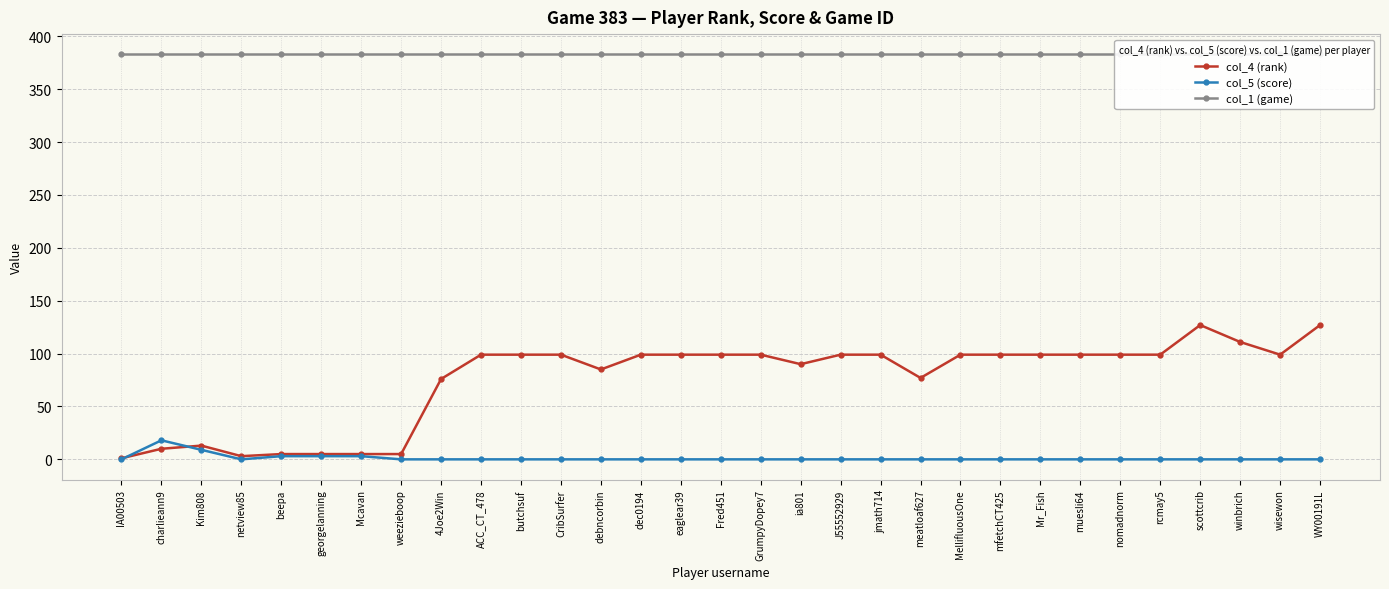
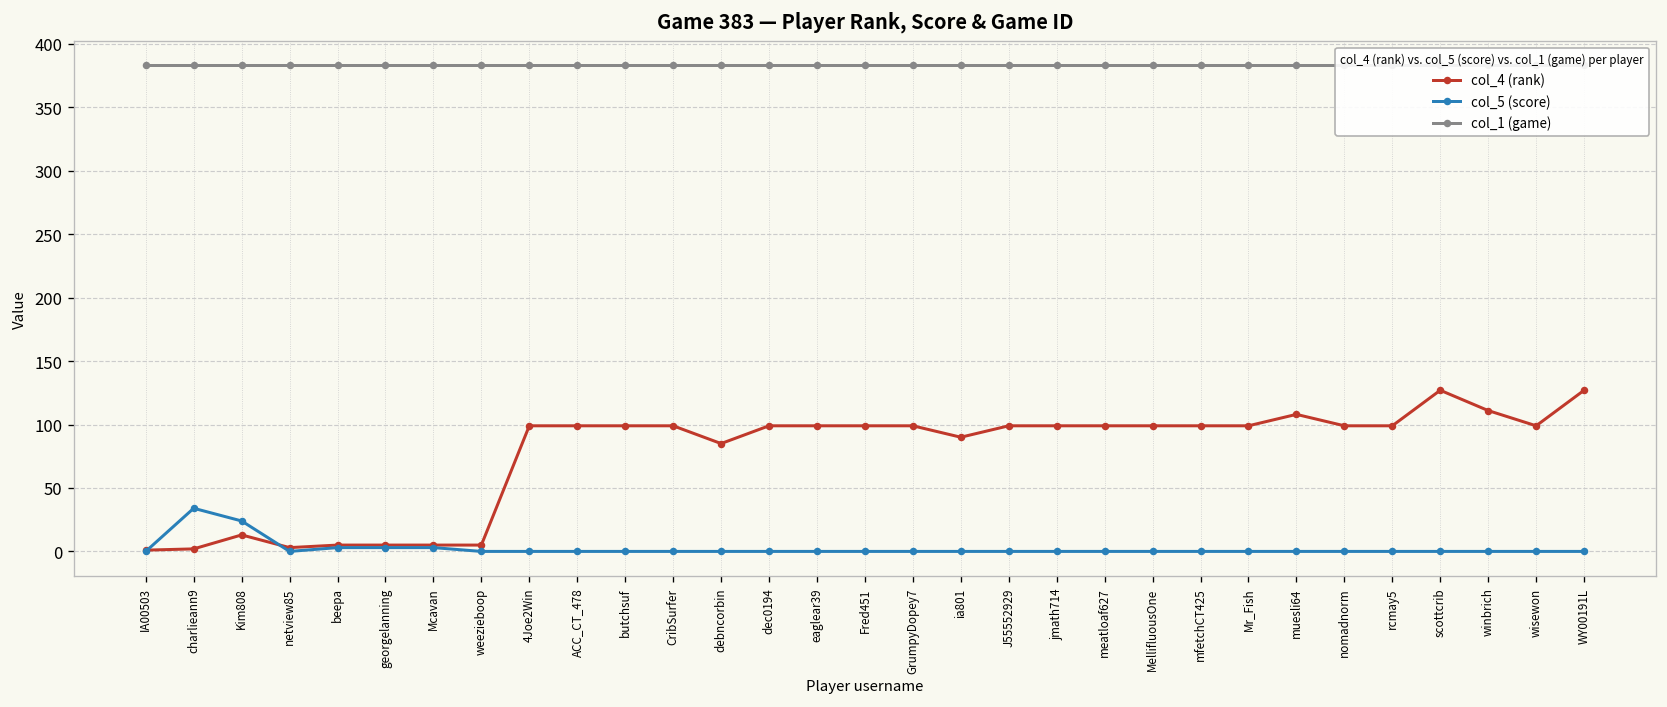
  {
    "col_4 (rank)": {
-     "charlieann9": 10,
+     "charlieann9": 2,
      "Kim808": 13,
      "netview85": 3,
      "weezieboop": 5,
-     "4Joe2Win": 76,
+     "4Joe2Win": 99,
      "ACC_CT_478": 99,
      "butchsuf": 99,
      "CribSurfer": 99,
      "debncorbin": 85,
      "dec0194": 99,
      "eaglear39": 99,
      "Fred451": 99,
      "GrumpyDopey7": 99,
      "ia801": 90,
      "J55552929": 99,
      "jmath714": 99,
-     "meatloaf627": 77,
+     "meatloaf627": 99,
      "MellifluousOne": 99,
      "mfetchCT425": 99,
      "Mr_Fish": 99,
-     "muesli64": 99,
+     "muesli64": 108,
      "nomadnorm": 99,
      "rcmay5": 99,
      "scottcrib": 127,
      "winbrich": 111,
      "wisewon": 99,
      "WY00191L": 127
    },
    "col_5 (score)": {
-     "charlieann9": 18,
-     "Kim808": 9,
+     "charlieann9": 34,
+     "Kim808": 24,
      "netview85": 0,
      "weezieboop": 0,
      "4Joe2Win": 0,
      "ACC_CT_478": 0,
      "butchsuf": 0,
      "CribSurfer": 0,
      "debncorbin": 0,
      "dec0194": 0,
      "eaglear39": 0,
      "Fred451": 0,
      "GrumpyDopey7": 0,
      "ia801": 0,
      "J55552929": 0,
      "jmath714": 0,
      "meatloaf627": 0,
      "MellifluousOne": 0,
      "mfetchCT425": 0,
      "Mr_Fish": 0,
      "muesli64": 0,
      "nomadnorm": 0,
      "rcmay5": 0,
      "scottcrib": 0,
      "winbrich": 0,
      "wisewon": 0,
      "WY00191L": 0
    },
    "col_1 (game)": {
      "IA00503": 383,
      "charlieann9": 383,
      "Kim808": 383,
      "netview85": 383,
      "beepa": 383,
      "georgelanning": 383,
      "Mcavan": 383,
      "weezieboop": 383,
      "4Joe2Win": 383,
      "ACC_CT_478": 383,
      "butchsuf": 383,
      "CribSurfer": 383,
      "debncorbin": 383,
      "dec0194": 383,
      "eaglear39": 383,
      "Fred451": 383,
      "GrumpyDopey7": 383,
      "ia801": 383,
      "J55552929": 383,
      "jmath714": 383,
      "meatloaf627": 383,
      "MellifluousOne": 383,
      "mfetchCT425": 383,
      "Mr_Fish": 383,
      "muesli64": 383
    }
  }
